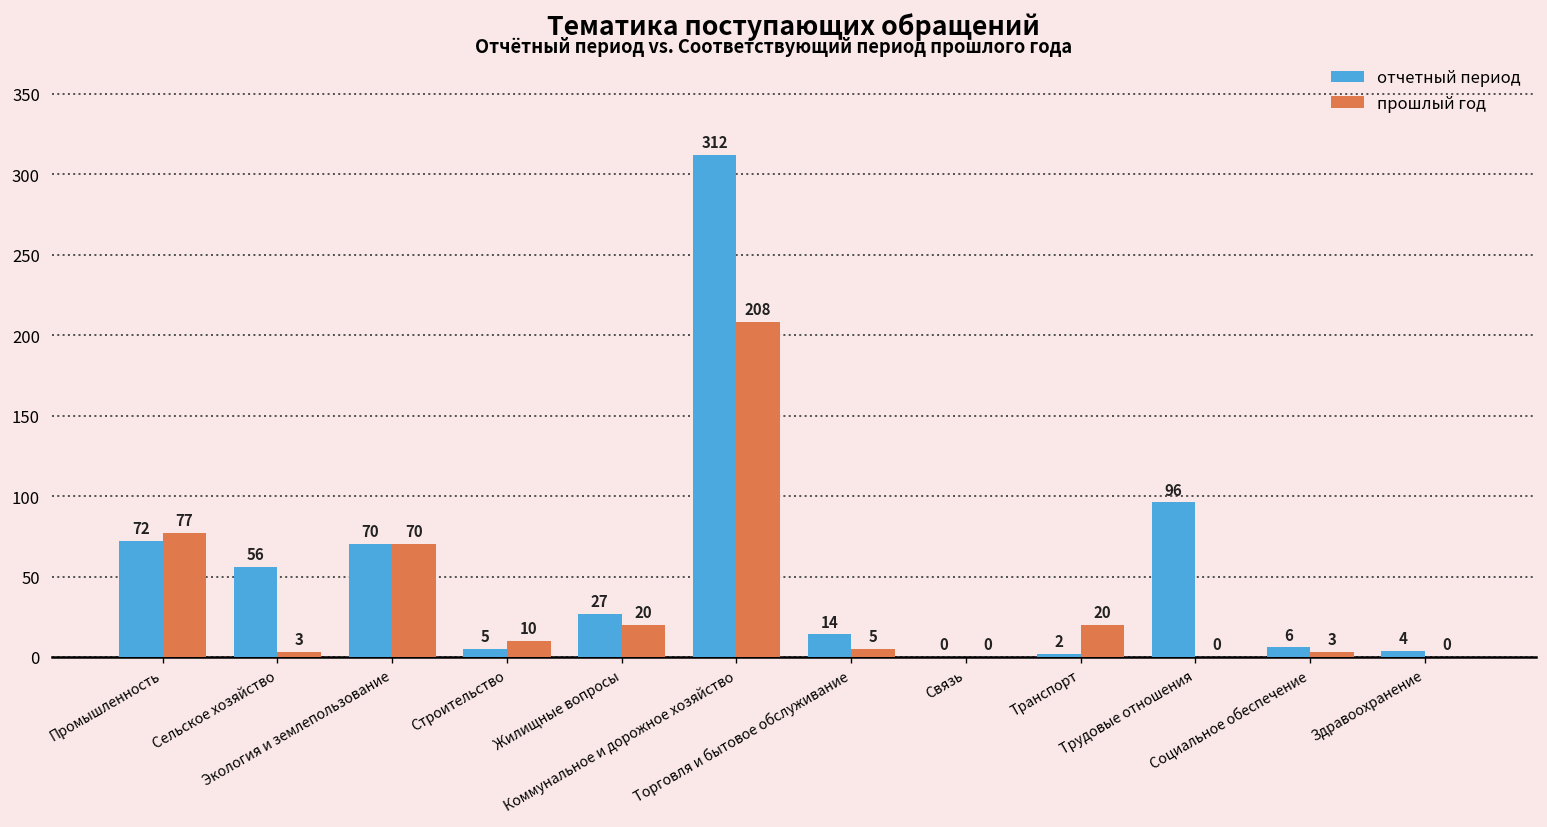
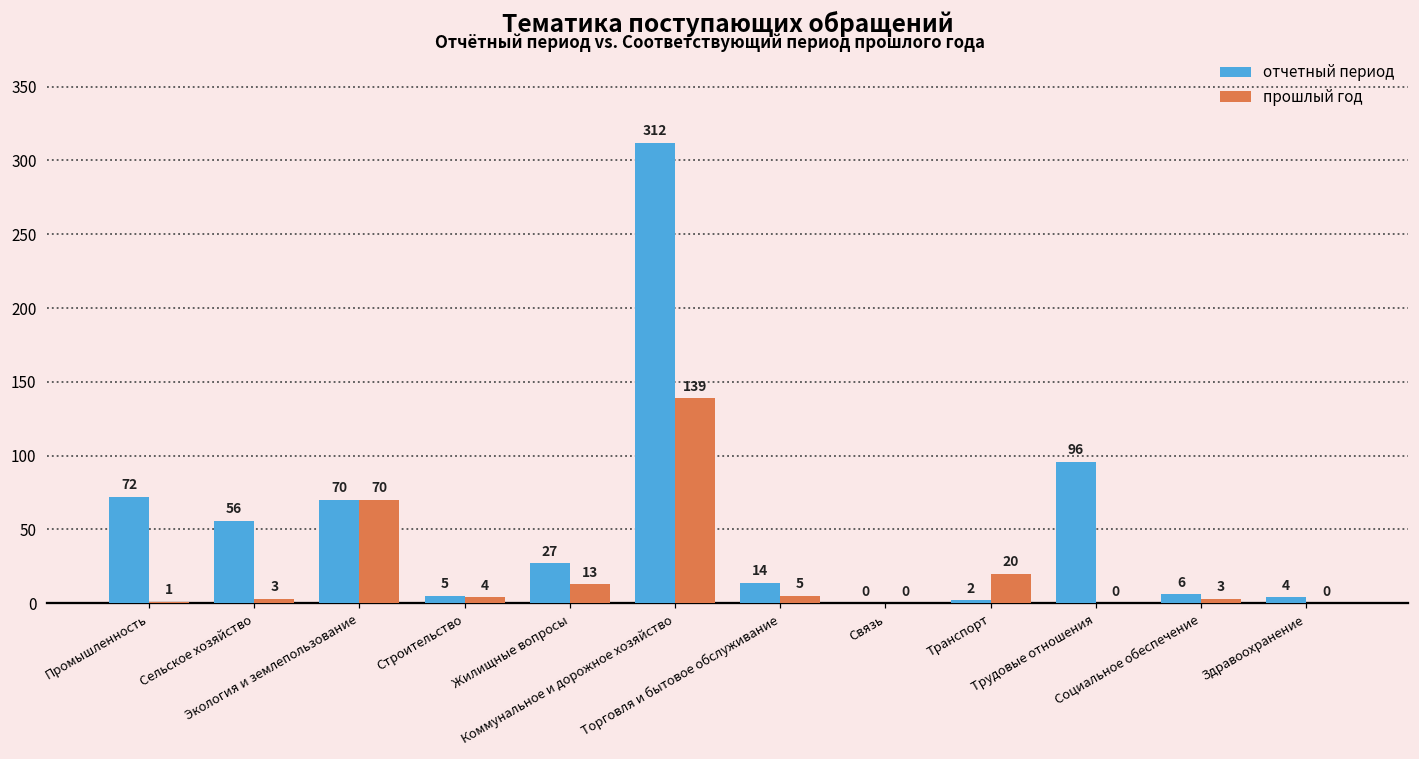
  {
    "отчетный период": {
      "Промышленность": 72,
      "Сельское хозяйство": 56,
      "Экология и землепользование": 70,
      "Строительство": 5,
      "Жилищные вопросы": 27,
      "Коммунальное и дорожное хозяйство": 312,
      "Торговля и бытовое обслуживание": 14,
      "Связь": 0,
      "Транспорт": 2,
      "Трудовые отношения": 96,
      "Социальное обеспечение": 6,
      "Здравоохранение": 4
    },
    "прошлый год": {
-     "Промышленность": 77,
+     "Промышленность": 1,
      "Сельское хозяйство": 3,
      "Экология и землепользование": 70,
-     "Строительство": 10,
-     "Жилищные вопросы": 20,
-     "Коммунальное и дорожное хозяйство": 208,
+     "Строительство": 4,
+     "Жилищные вопросы": 13,
+     "Коммунальное и дорожное хозяйство": 139,
      "Торговля и бытовое обслуживание": 5,
      "Связь": 0,
      "Транспорт": 20,
      "Трудовые отношения": 0,
      "Социальное обеспечение": 3,
      "Здравоохранение": 0
    }
  }
